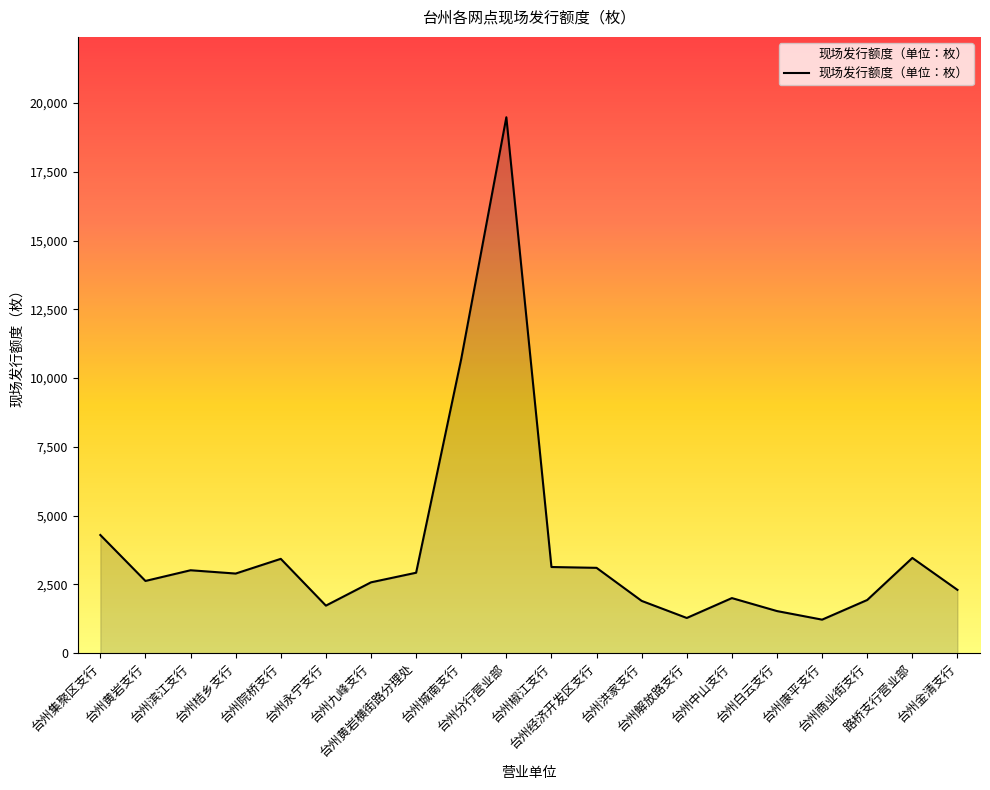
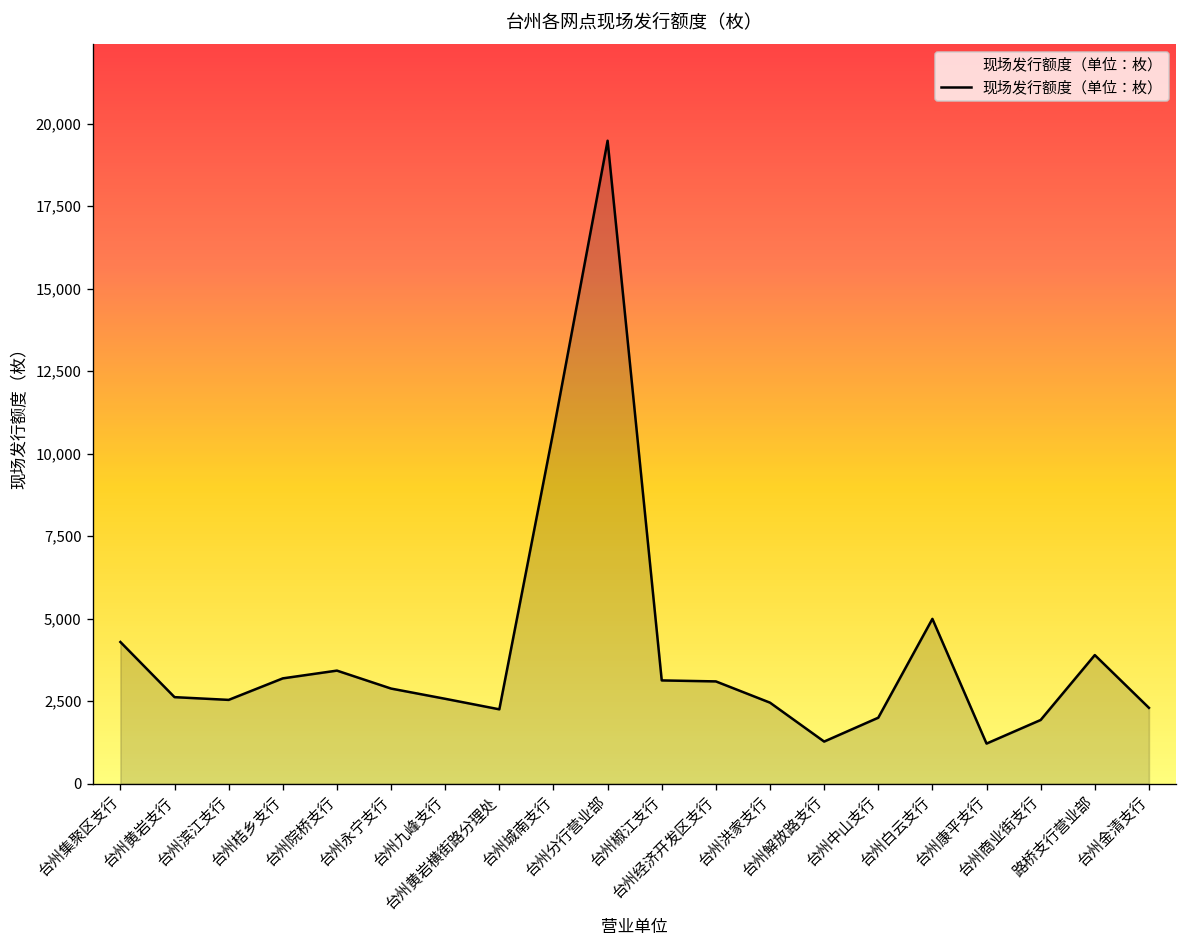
  {
    "台州集聚区支行": "4,300",
    "台州黄岩支行": "2,600",
-   "台州滨江支行": "3,000",
-   "台州桔乡支行": "2,900",
+   "台州滨江支行": "2,500",
+   "台州桔乡支行": "3,200",
    "台州院桥支行": "3,400",
-   "台州永宁支行": "1,700",
+   "台州永宁支行": "2,900",
    "台州九峰支行": "2,600",
-   "台州黄岩横街路分理处": "2,900",
+   "台州黄岩横街路分理处": "2,300",
    "台州城南支行": "10,700",
    "台州分行营业部": "19,500",
    "台州椒江支行": "3,100",
    "台州经济开发区支行": "3,100",
-   "台州洪家支行": "1,900",
+   "台州洪家支行": "2,500",
    "台州解放路支行": "1,300",
    "台州中山支行": "2,000",
-   "台州白云支行": "1,500",
+   "台州白云支行": "5,000",
    "台州康平支行": "1,200",
    "台州商业街支行": "1,900",
-   "路桥支行营业部": "3,500",
+   "路桥支行营业部": "3,900",
    "台州金清支行": "2,300"
  }
